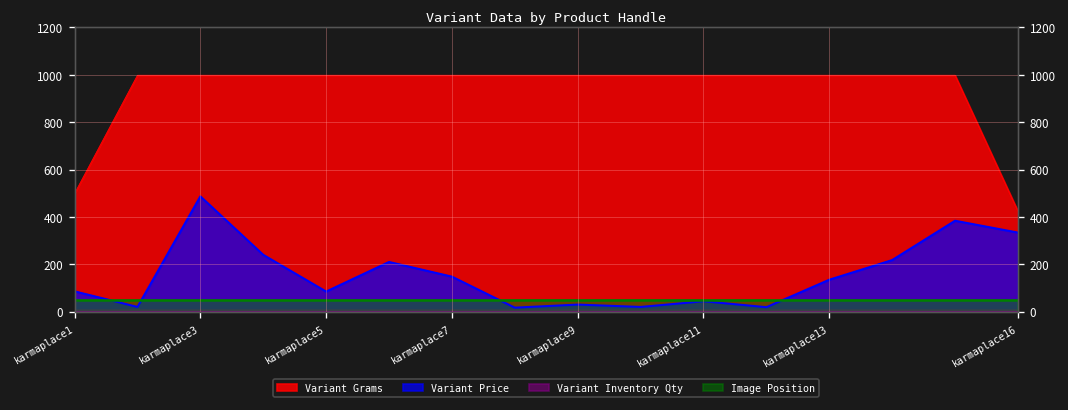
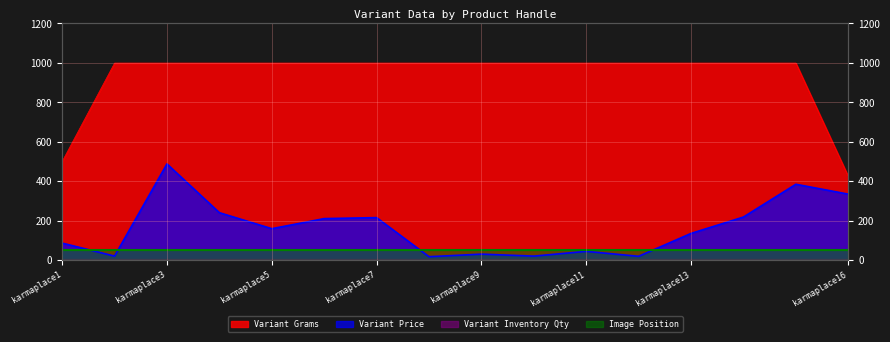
  {
    "Variant Grams": {
      "karmaplace1": 500,
      "karmaplace3": 1000,
      "karmaplace5": 1000,
      "karmaplace7": 1000,
      "karmaplace9": 1000,
      "karmaplace11": 1000,
      "karmaplace13": 1000,
      "karmaplace16": 420
    },
    "Variant Price": {
      "karmaplace1": 90,
      "karmaplace3": 490,
-     "karmaplace5": 90,
-     "karmaplace7": 150,
+     "karmaplace5": 160,
+     "karmaplace7": 220,
      "karmaplace9": 30,
      "karmaplace13": 140,
      "karmaplace16": 330
    },
    "Image Position": {
      "karmaplace1": 50,
      "karmaplace3": 50,
      "karmaplace5": 50,
      "karmaplace7": 50,
      "karmaplace9": 50,
      "karmaplace13": 50,
      "karmaplace16": 50
    }
  }
